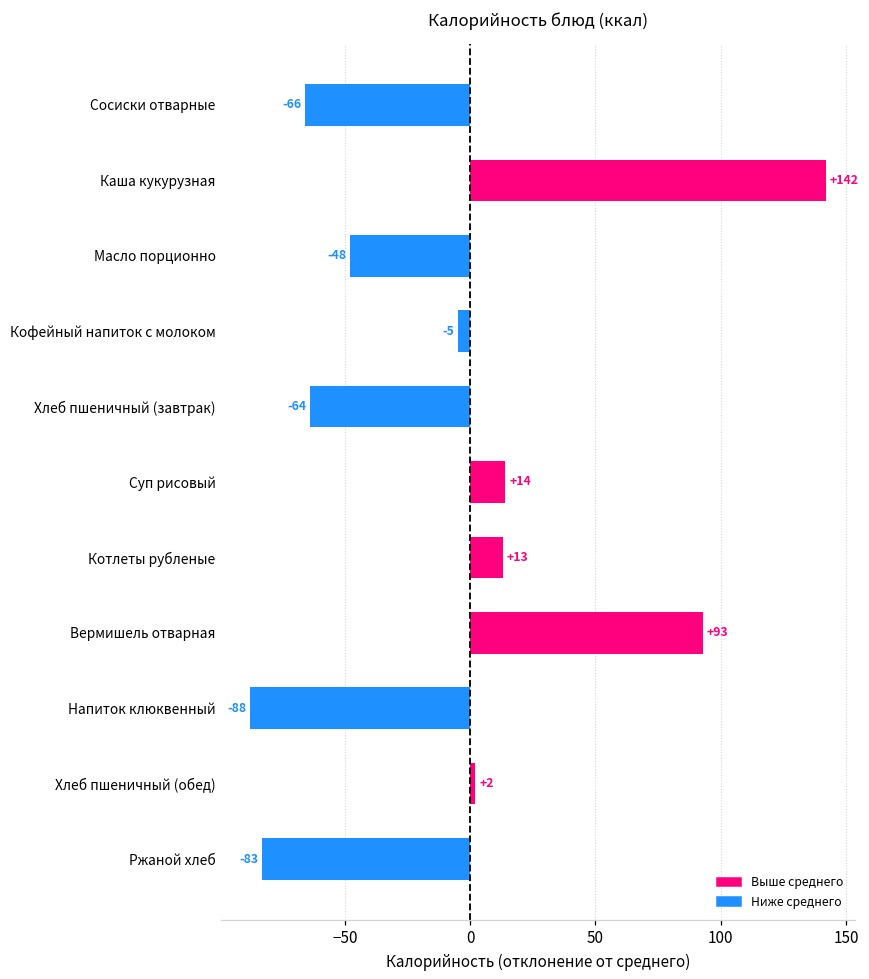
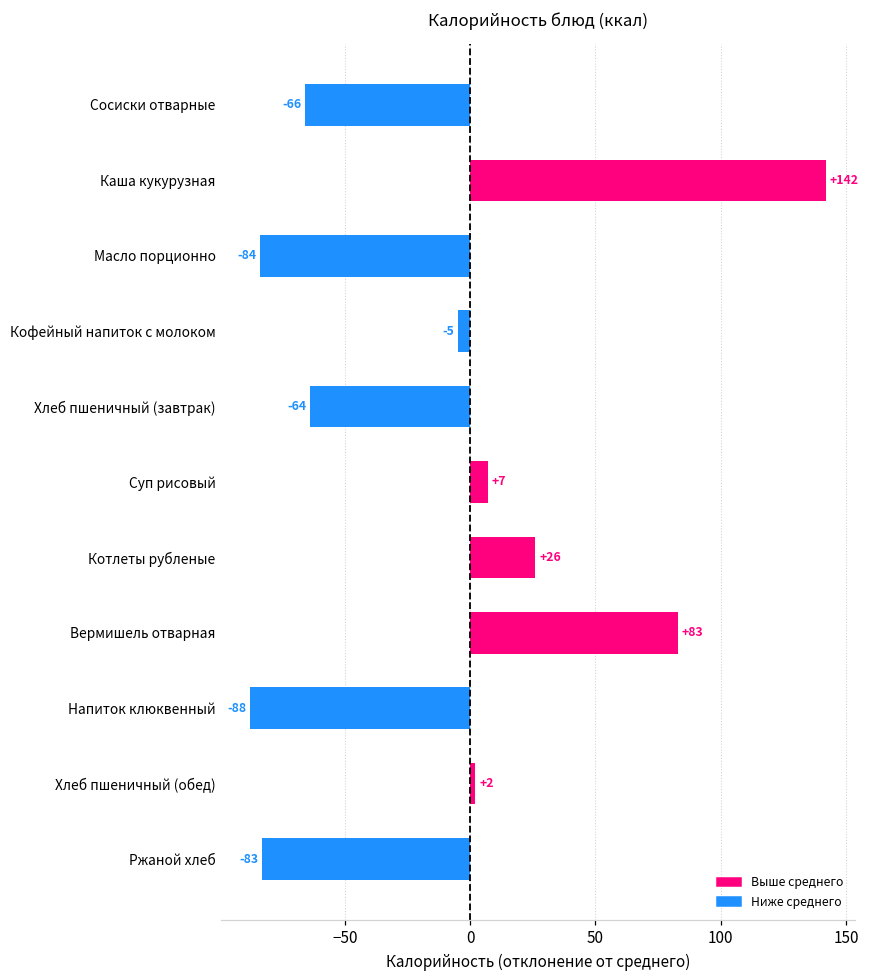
  {
    "Сосиски отварные": "-66",
    "Каша кукурузная": "+142",
-   "Масло порционно": "-48",
+   "Масло порционно": "-84",
    "Кофейный напиток с молоком": "-5",
    "Хлеб пшеничный (завтрак)": "-64",
-   "Суп рисовый": "+14",
-   "Котлеты рубленые": "+13",
-   "Вермишель отварная": "+93",
+   "Суп рисовый": "+7",
+   "Котлеты рубленые": "+26",
+   "Вермишель отварная": "+83",
    "Напиток клюквенный": "-88",
    "Хлеб пшеничный (обед)": "+2",
    "Ржаной хлеб": "-83"
  }
